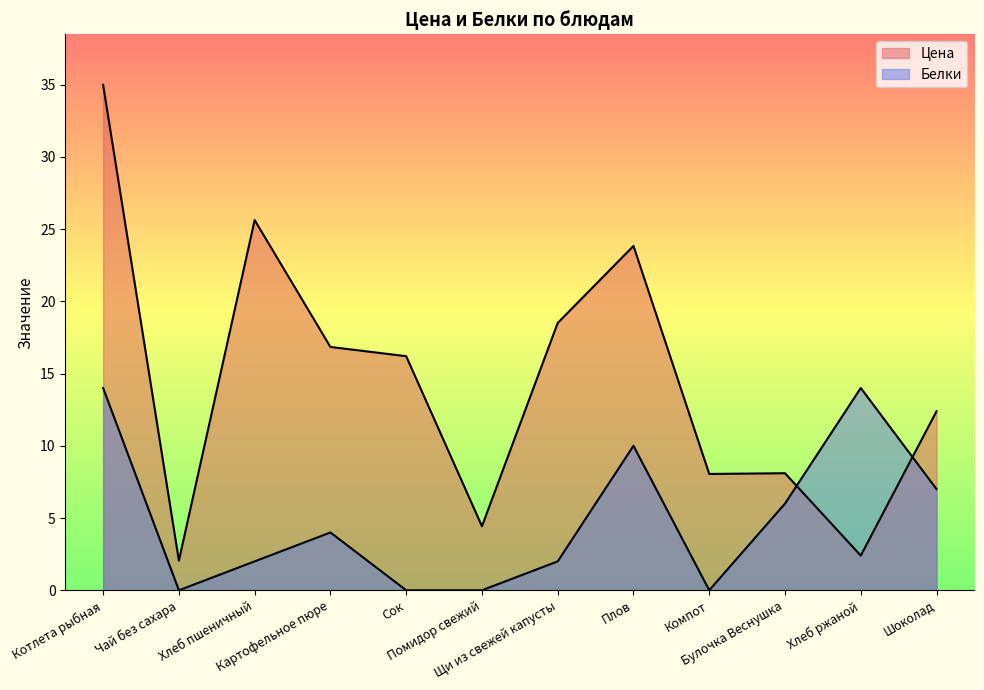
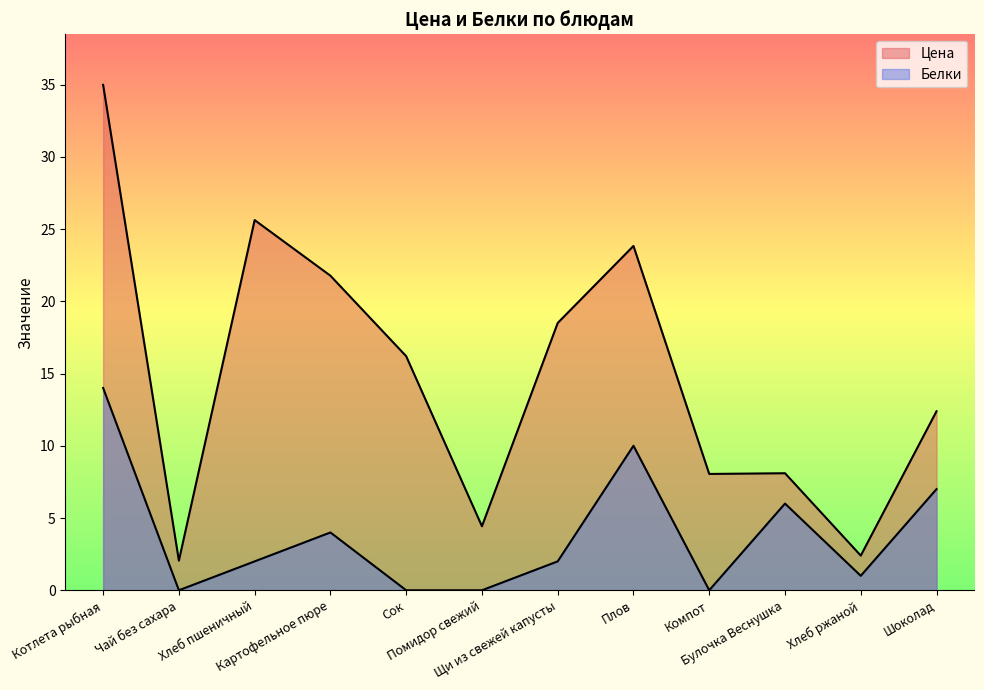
  {
    "Цена": {
      "Котлета рыбная": 35.0,
      "Чай без сахара": 2.1,
      "Хлеб пшеничный": 25.6,
-     "Картофельное пюре": 16.8,
+     "Картофельное пюре": 21.8,
      "Сок": 16.2,
      "Помидор свежий": 4.4,
      "Щи из свежей капусты": 18.5,
      "Плов": 23.8,
      "Компот": 8.1,
      "Булочка Веснушка": 8.1,
      "Хлеб ржаной": 2.4,
      "Шоколад": 12.4
    },
    "Белки": {
      "Котлета рыбная": 14,
      "Чай без сахара": 0,
      "Хлеб пшеничный": 2,
      "Картофельное пюре": 4,
      "Сок": 0,
      "Помидор свежий": 0,
      "Щи из свежей капусты": 2,
      "Плов": 10,
      "Компот": 0,
      "Булочка Веснушка": 6,
-     "Хлеб ржаной": 14,
+     "Хлеб ржаной": 1,
      "Шоколад": 7
    }
  }
